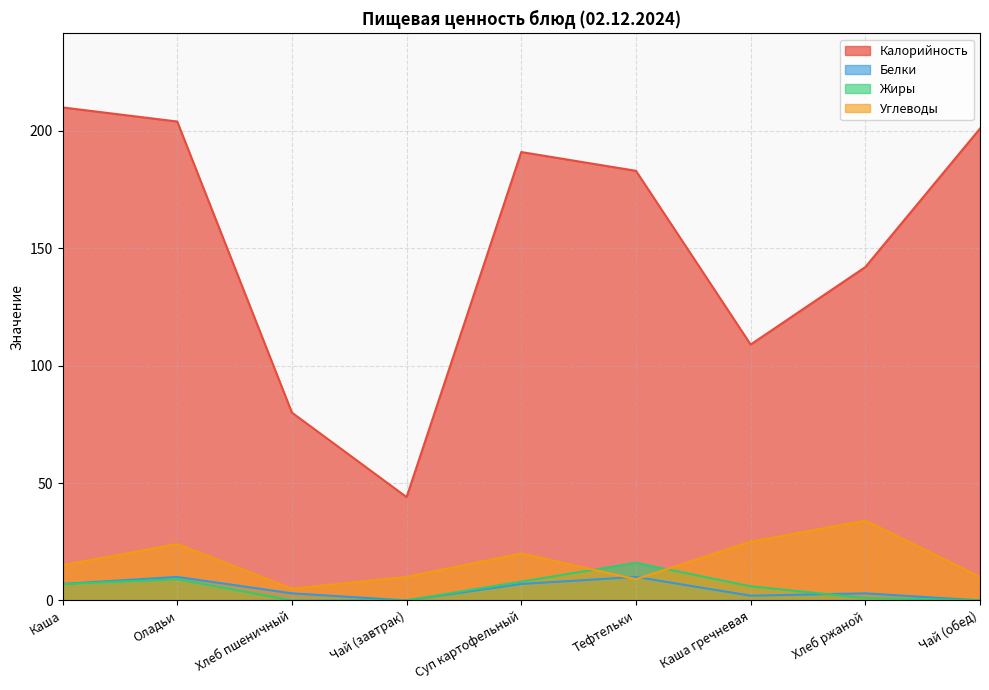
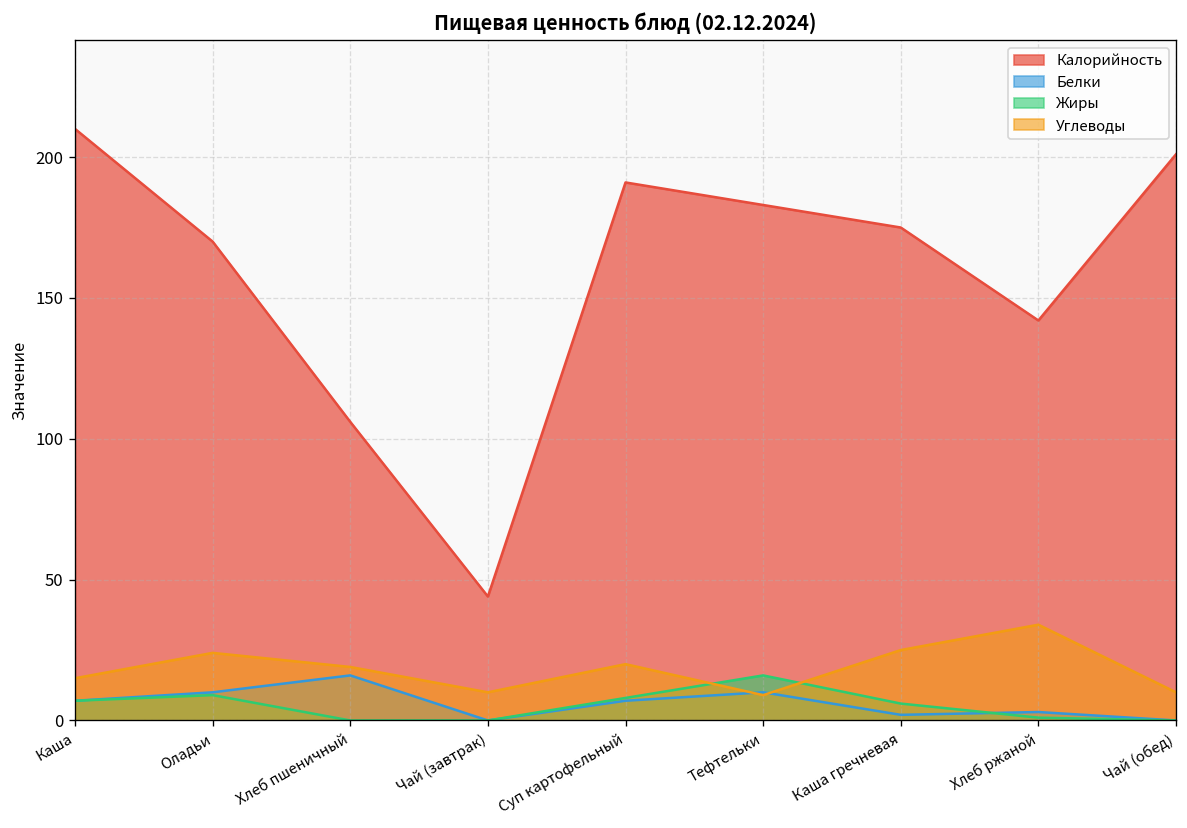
  {
    "Калорийность": {
      "Каша": 210,
-     "Оладьи": 204,
-     "Хлеб пшеничный": 80,
+     "Оладьи": 170,
+     "Хлеб пшеничный": 106,
      "Чай (завтрак)": 44,
      "Суп картофельный": 191,
      "Тефтельки": 183,
-     "Каша гречневая": 109,
+     "Каша гречневая": 175,
      "Хлеб ржаной": 142,
      "Чай (обед)": 201
    },
    "Белки": {
-     "Хлеб пшеничный": 3,
+     "Хлеб пшеничный": 16,
      "Каша гречневая": 2,
      "Хлеб ржаной": 3
    },
    "Жиры": {
      "Хлеб пшеничный": 0,
      "Тефтельки": 16,
      "Каша гречневая": 6,
      "Хлеб ржаной": 1
    },
    "Углеводы": {
      "Каша": 15,
      "Оладьи": 24,
-     "Хлеб пшеничный": 5,
+     "Хлеб пшеничный": 19,
      "Чай (завтрак)": 10,
      "Суп картофельный": 20,
      "Каша гречневая": 25,
      "Хлеб ржаной": 34,
      "Чай (обед)": 10
    }
  }
